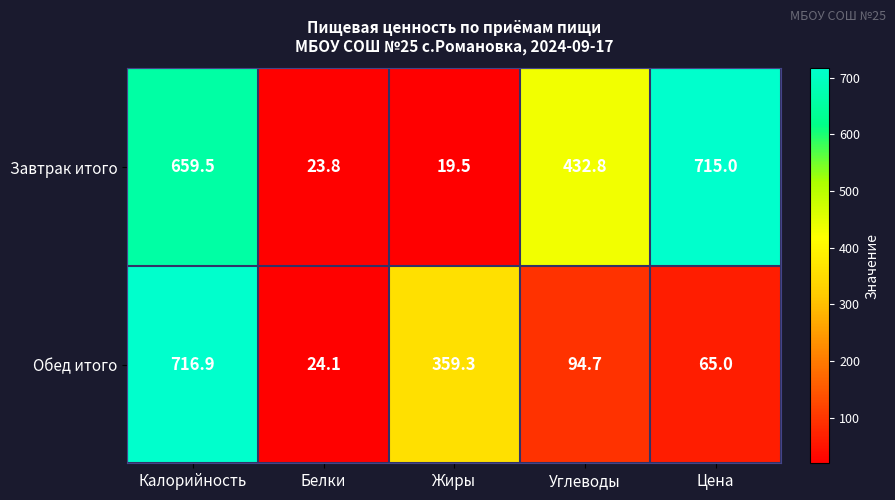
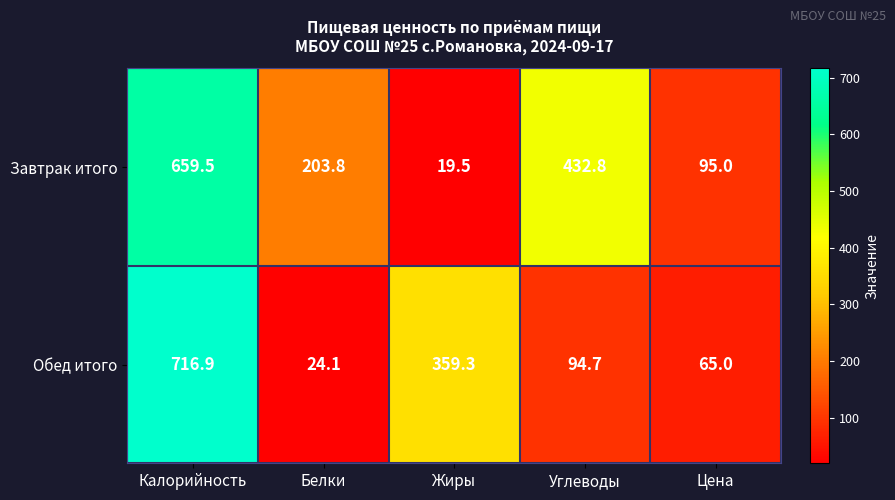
  {
    "Завтрак итого": {
      "Калорийность": 659.5,
-     "Белки": 23.8,
+     "Белки": 203.8,
      "Жиры": 19.5,
      "Углеводы": 432.8,
-     "Цена": 715.0
+     "Цена": 95.0
    },
    "Обед итого": {
      "Калорийность": 716.9,
      "Белки": 24.1,
      "Жиры": 359.3,
      "Углеводы": 94.7,
      "Цена": 65.0
    }
  }
